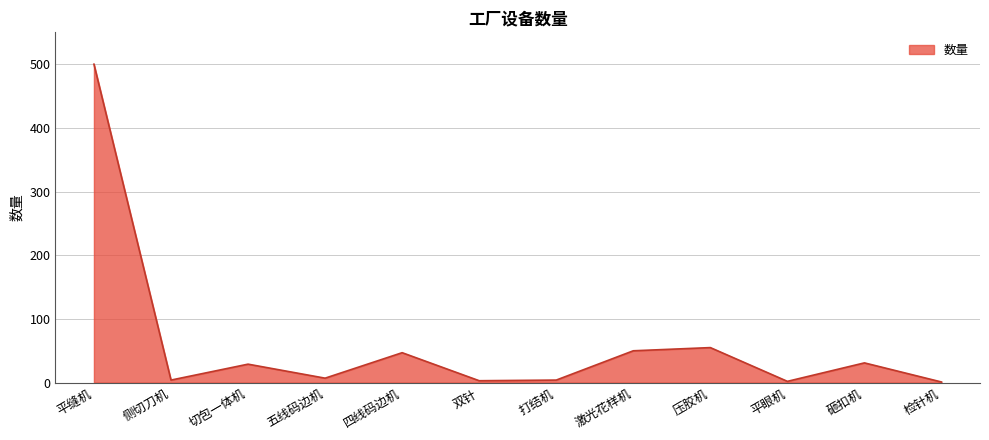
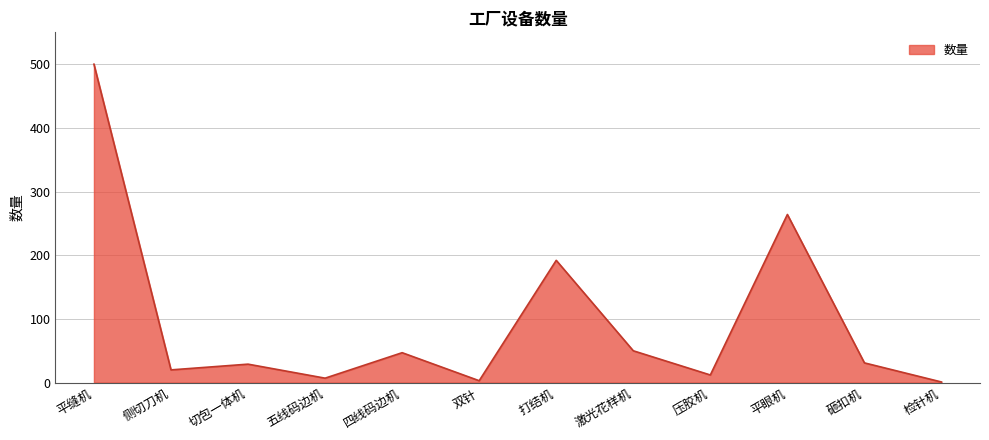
  {
    "平缝机": 500,
-   "侧切刀机": 0,
+   "侧切刀机": 20,
    "切包一体机": 30,
    "五线码边机": 10,
    "四线码边机": 50,
    "双针": 0,
-   "打结机": 0,
+   "打结机": 190,
    "激光花样机": 50,
-   "压胶机": 60,
-   "平眼机": 0,
+   "压胶机": 10,
+   "平眼机": 260,
    "砸扣机": 30,
    "检针机": 0
  }
